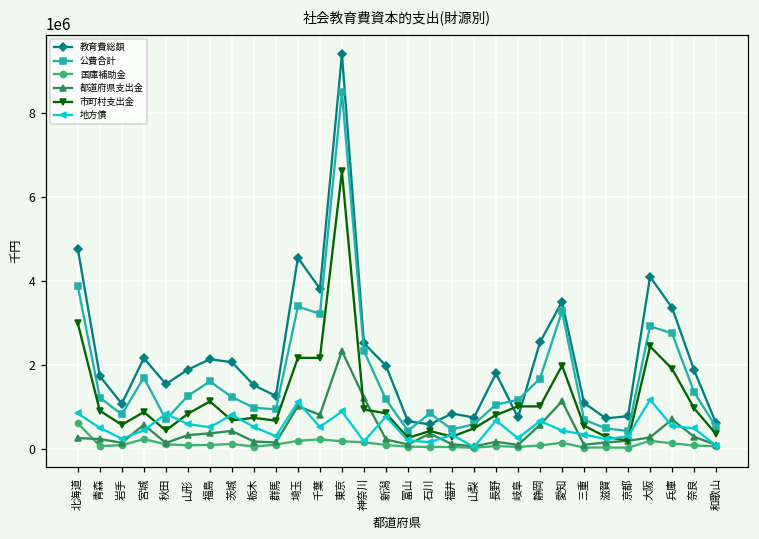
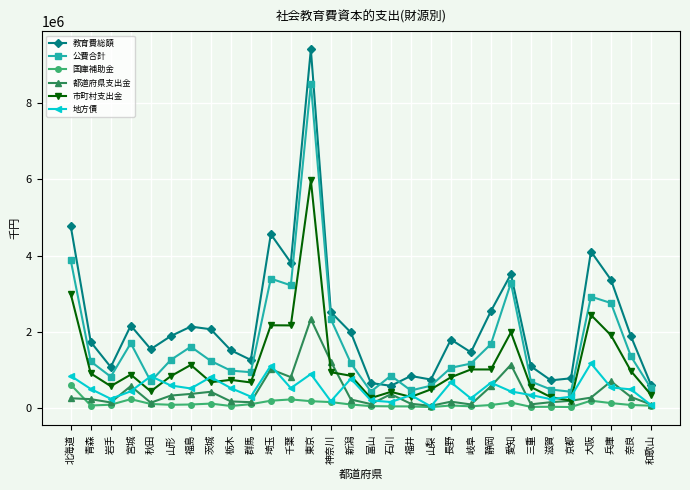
  {
    "教育費総額": {
      "北海道": 4800000,
      "青森": 1700000,
      "岩手": 1100000,
      "宮城": 2200000,
      "秋田": 1500000,
      "山形": 1900000,
      "福島": 2100000,
      "茨城": 2100000,
      "栃木": 1500000,
      "群馬": 1300000,
      "埼玉": 4600000,
      "千葉": 3800000,
      "東京": 9400000,
      "神奈川": 2500000,
      "新潟": 2000000,
      "富山": 700000,
      "石川": 600000,
      "福井": 800000,
      "山梨": 800000,
      "長野": 1800000,
-     "岐阜": 800000,
+     "岐阜": 1500000,
      "静岡": 2500000,
      "愛知": 3500000,
      "三重": 1100000,
      "滋賀": 700000,
      "京都": 800000,
      "大阪": 4100000,
      "兵庫": 3400000,
      "奈良": 1900000,
      "和歌山": 600000
    },
    "市町村支出金": {
      "北海道": 3000000,
      "青森": 900000,
      "岩手": 600000,
      "宮城": 900000,
      "秋田": 400000,
      "山形": 800000,
      "福島": 1100000,
      "茨城": 700000,
      "栃木": 700000,
      "群馬": 700000,
      "埼玉": 2200000,
      "千葉": 2200000,
-     "東京": 6600000,
+     "東京": 6000000,
      "神奈川": 900000,
      "新潟": 900000,
      "山梨": 500000,
      "長野": 800000,
      "岐阜": 1000000,
      "静岡": 1000000,
      "愛知": 2000000,
      "三重": 600000,
      "大阪": 2400000,
      "兵庫": 1900000,
      "奈良": 1000000,
      "和歌山": 400000
    }
  }
